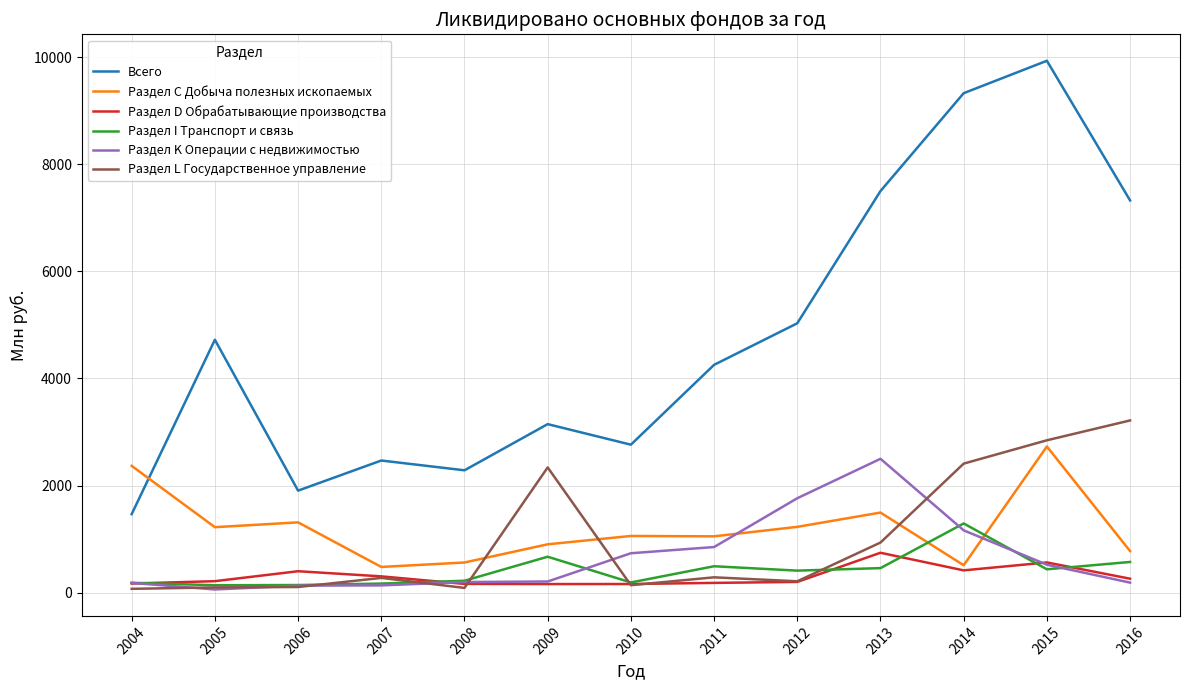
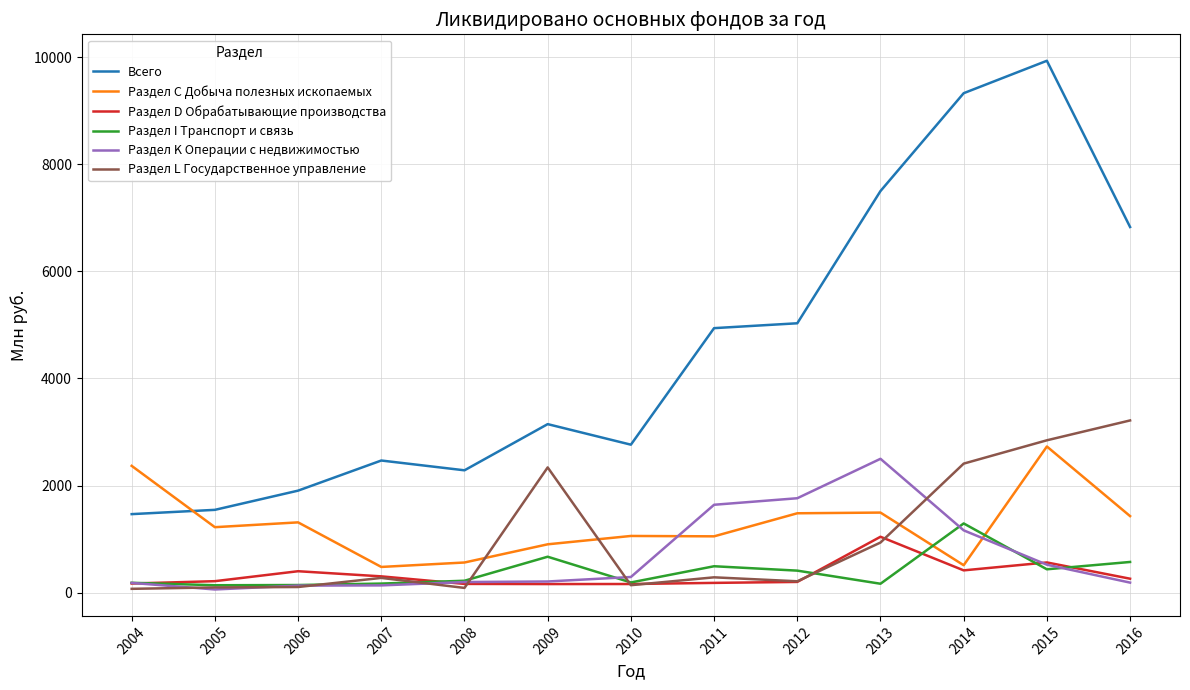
  {
    "Всего": {
      "2004": 1500,
-     "2005": 4700,
+     "2005": 1500,
      "2006": 1900,
      "2007": 2500,
      "2008": 2300,
      "2009": 3100,
      "2010": 2800,
-     "2011": 4300,
+     "2011": 4900,
      "2012": 5000,
      "2013": 7500,
      "2014": 9300,
      "2015": 9900,
-     "2016": 7300
+     "2016": 6800
    },
    "Раздел С Добыча полезных ископаемых": {
      "2004": 2400,
      "2005": 1200,
      "2006": 1300,
      "2007": 500,
      "2008": 600,
      "2009": 900,
      "2010": 1100,
      "2011": 1100,
-     "2012": 1200,
+     "2012": 1500,
      "2013": 1500,
      "2014": 500,
      "2015": 2700,
-     "2016": 800
+     "2016": 1400
    },
    "Раздел D Обрабатывающие производства": {
      "2005": 200,
      "2006": 400,
      "2009": 200,
      "2011": 200,
-     "2013": 700,
+     "2013": 1000,
      "2014": 400,
      "2016": 300
    },
    "Раздел I Транспорт и связь": {
      "2009": 700,
      "2011": 500,
      "2012": 400,
-     "2013": 500,
+     "2013": 200,
      "2014": 1300,
      "2015": 400,
      "2016": 600
    },
    "Раздел K Операции с недвижимостью": {
      "2009": 200,
-     "2010": 700,
-     "2011": 900,
+     "2010": 300,
+     "2011": 1600,
      "2012": 1800,
      "2013": 2500,
      "2014": 1200,
      "2016": 200
    },
    "Раздел L Государственное управление": {
      "2004": 100,
      "2008": 100,
      "2009": 2300,
      "2011": 300,
      "2013": 900,
      "2014": 2400,
      "2015": 2800,
      "2016": 3200
    }
  }
